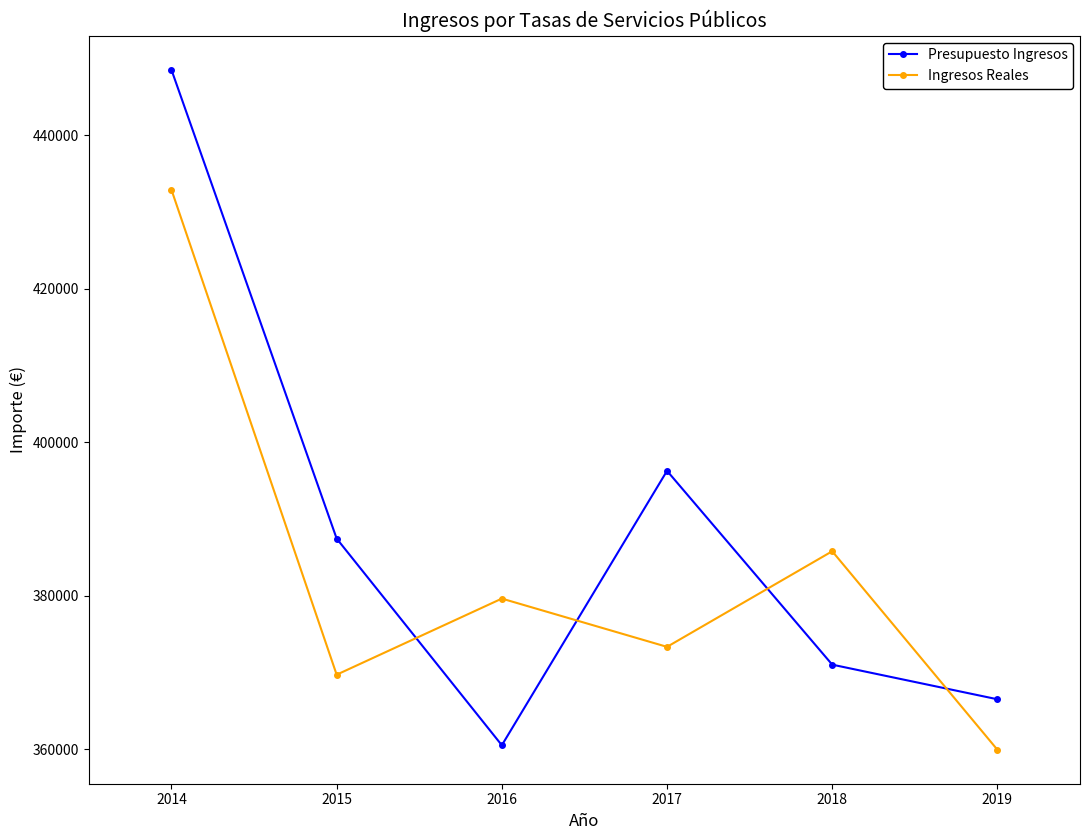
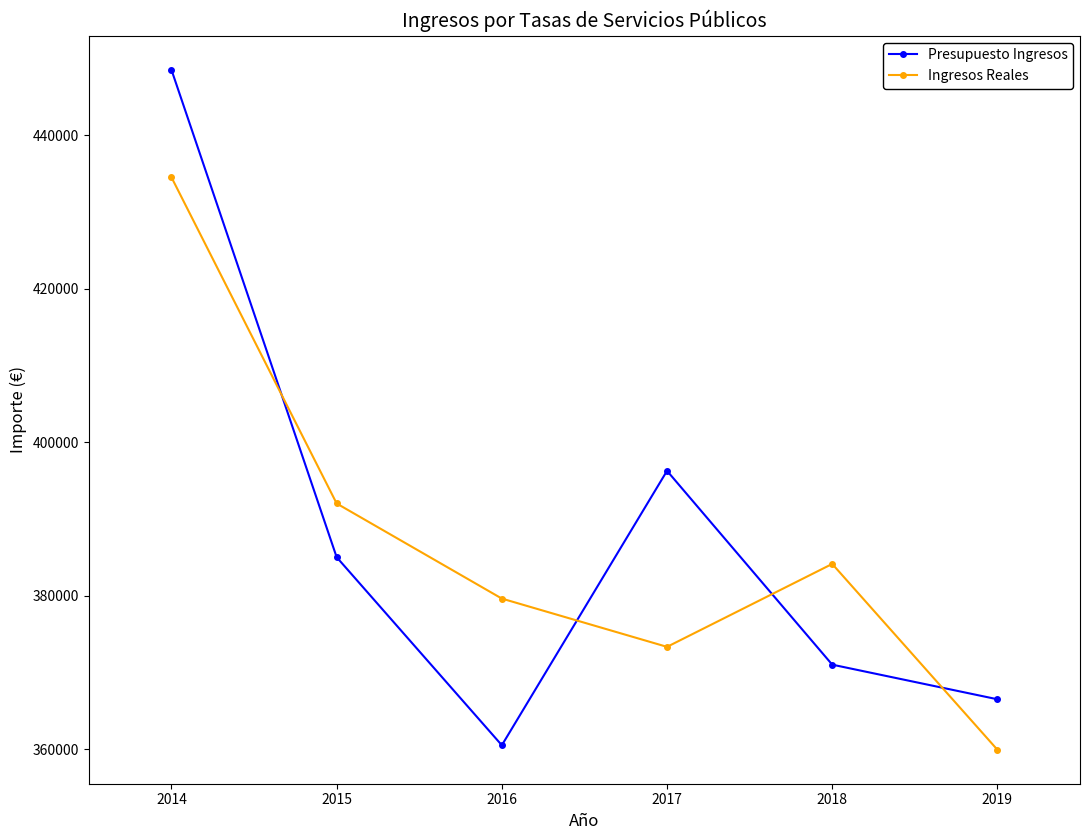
  {
    "Presupuesto Ingresos": {
      "2014": 449000,
-     "2015": 387000,
+     "2015": 385000,
      "2016": 360000,
      "2017": 396000,
      "2018": 371000,
      "2019": 366000
    },
    "Ingresos Reales": {
-     "2014": 433000,
-     "2015": 370000,
+     "2014": 434000,
+     "2015": 392000,
      "2016": 380000,
      "2017": 373000,
-     "2018": 386000,
+     "2018": 384000,
      "2019": 360000
    }
  }
